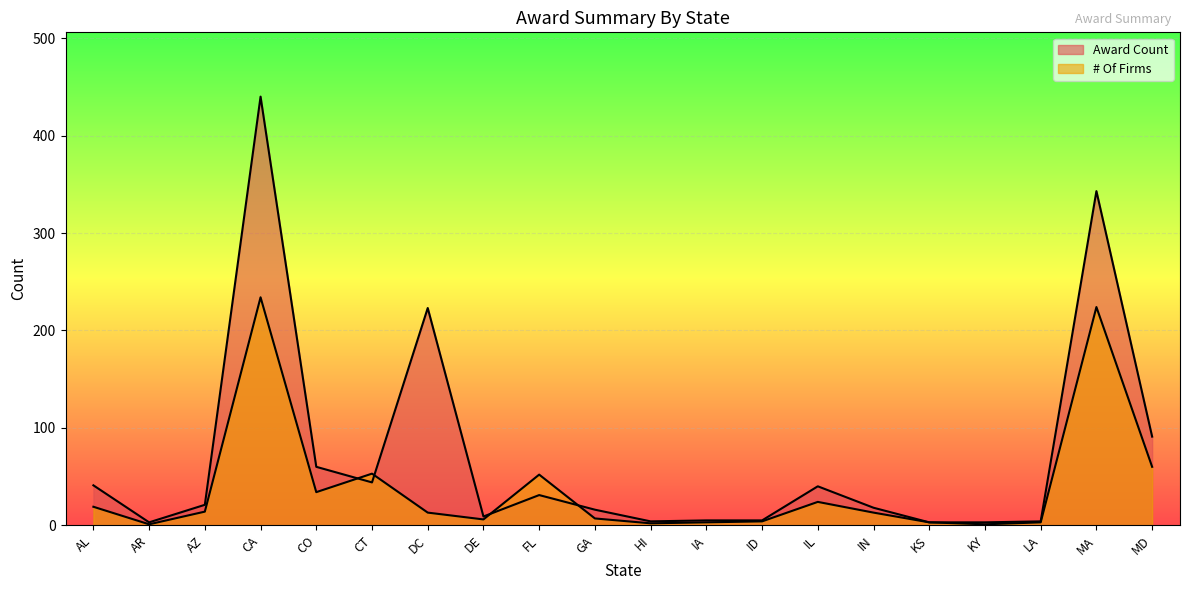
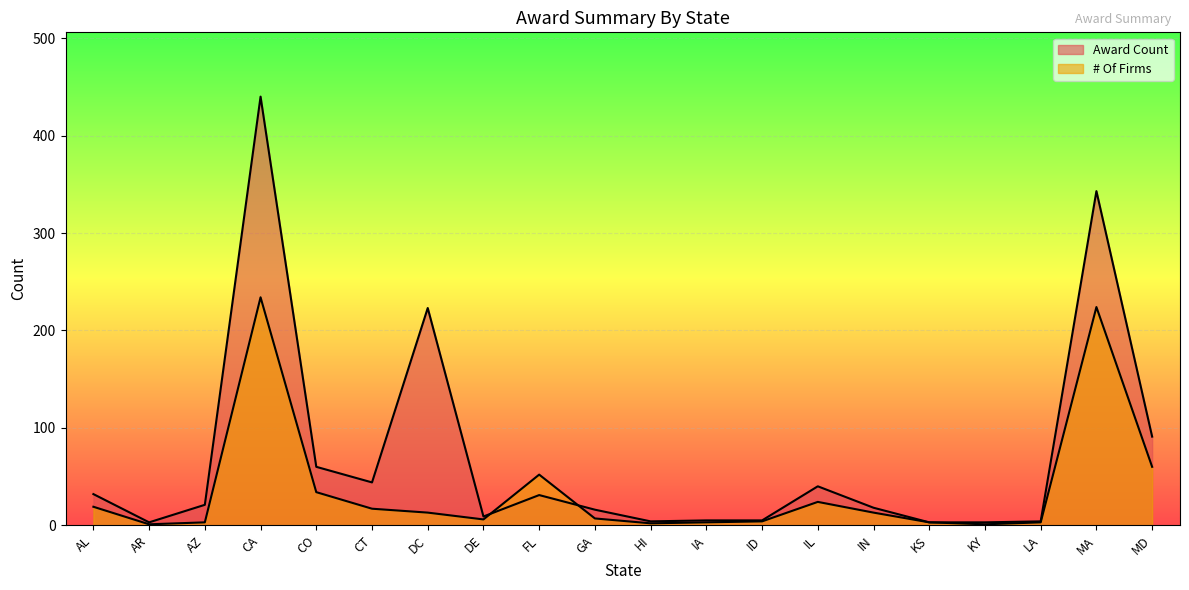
  {
    "Award Count": {
-     "AL": 40,
+     "AL": 30,
      "AZ": 20,
      "CA": 440,
      "CO": 60,
      "CT": 40,
      "DC": 220,
      "DE": 10,
      "FL": 30,
      "GA": 20,
      "IL": 40,
      "IN": 20,
      "MA": 340,
      "MD": 90
    },
    "# Of Firms": {
      "AL": 20,
-     "AZ": 10,
+     "AZ": 0,
      "CA": 230,
      "CO": 30,
-     "CT": 50,
+     "CT": 20,
      "DC": 10,
      "DE": 10,
      "FL": 50,
      "GA": 10,
      "IL": 20,
      "IN": 10,
      "MA": 220,
      "MD": 60
    }
  }
